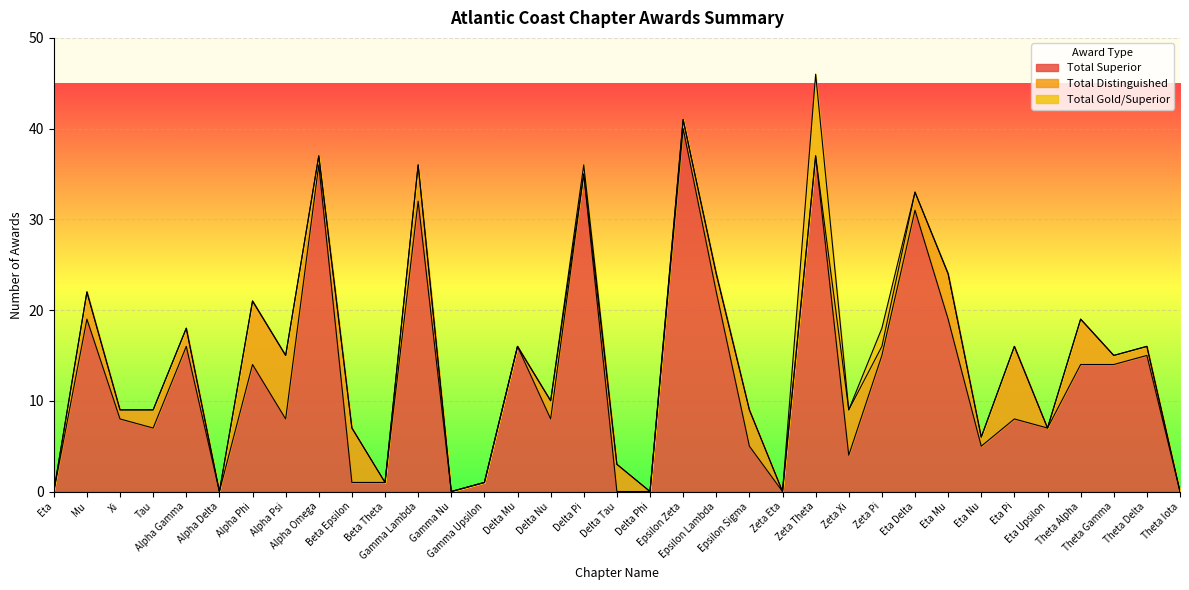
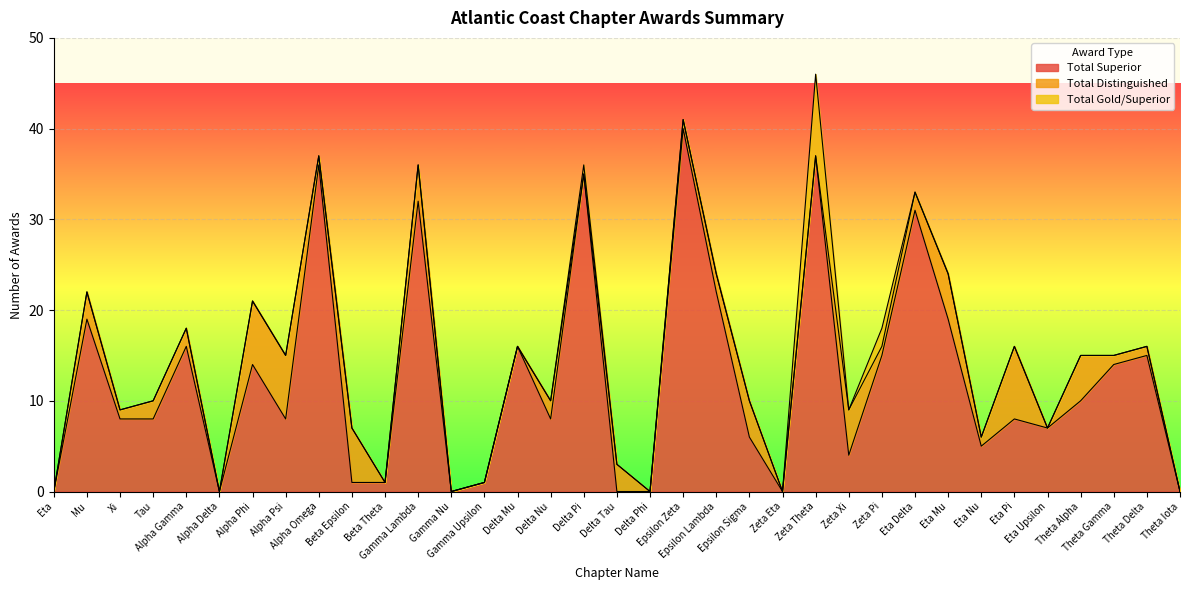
  {
    "Total Superior": {
      "Mu": 19,
      "Xi": 8,
-     "Tau": 7,
+     "Tau": 8,
      "Alpha Gamma": 16,
      "Alpha Phi": 14,
      "Alpha Psi": 8,
      "Alpha Omega": 36,
      "Beta Epsilon": 1,
      "Gamma Lambda": 32,
      "Delta Nu": 8,
      "Delta Tau": 0,
      "Epsilon Zeta": 40,
      "Epsilon Lambda": 22,
-     "Epsilon Sigma": 5,
+     "Epsilon Sigma": 6,
      "Zeta Xi": 4,
      "Zeta Pi": 15,
      "Eta Delta": 31,
      "Eta Mu": 19,
      "Eta Nu": 5,
      "Eta Pi": 8,
-     "Theta Alpha": 14,
+     "Theta Alpha": 10,
      "Theta Gamma": 14,
      "Theta Delta": 15
    }
  }
